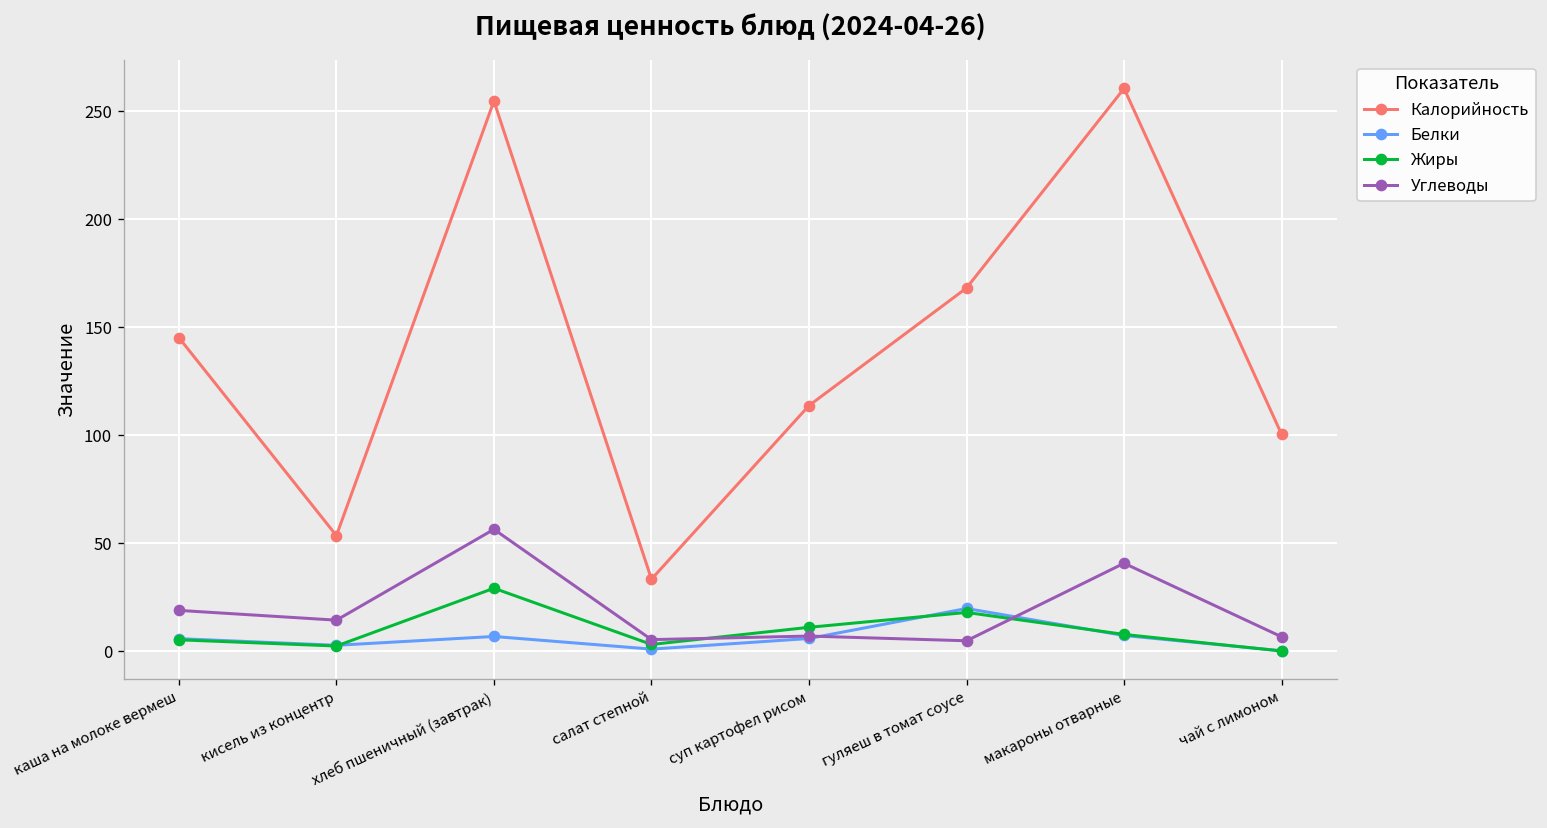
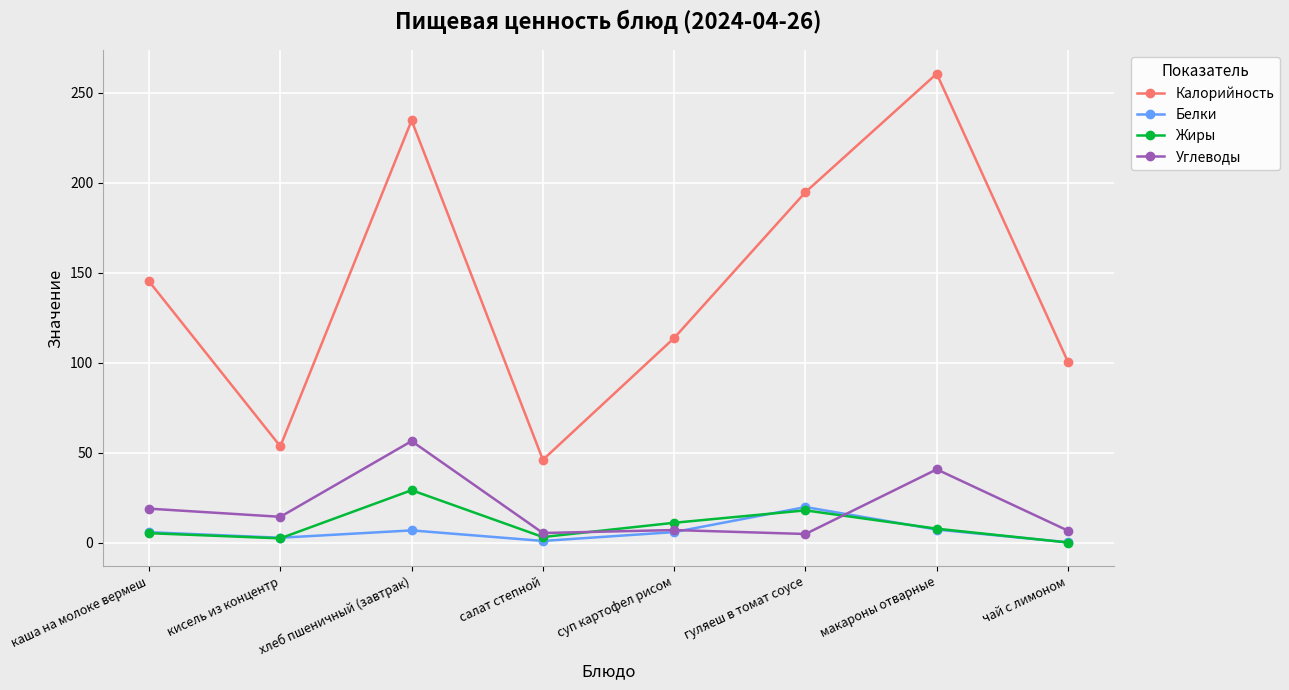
  {
    "Калорийность": {
      "каша на молоке вермеш": 145,
      "кисель из концентр": 54,
-     "хлеб пшеничный (завтрак)": 255,
-     "салат степной": 33,
+     "хлеб пшеничный (завтрак)": 235,
+     "салат степной": 46,
      "суп картофел рисом": 114,
-     "гуляеш в томат соусе": 168,
+     "гуляеш в томат соусе": 195,
      "макароны отварные": 261,
      "чай с лимоном": 100
    },
    "Белки": {
      "хлеб пшеничный (завтрак)": 7,
      "салат степной": 1,
      "гуляеш в томат соусе": 20
    },
    "Жиры": {
      "хлеб пшеничный (завтрак)": 29,
      "салат степной": 3,
      "суп картофел рисом": 11,
      "гуляеш в томат соусе": 18
    },
    "Углеводы": {
      "каша на молоке вермеш": 19,
      "кисель из концентр": 14,
      "хлеб пшеничный (завтрак)": 56,
      "салат степной": 5,
      "гуляеш в томат соусе": 5,
      "макароны отварные": 41,
      "чай с лимоном": 7
    }
  }
